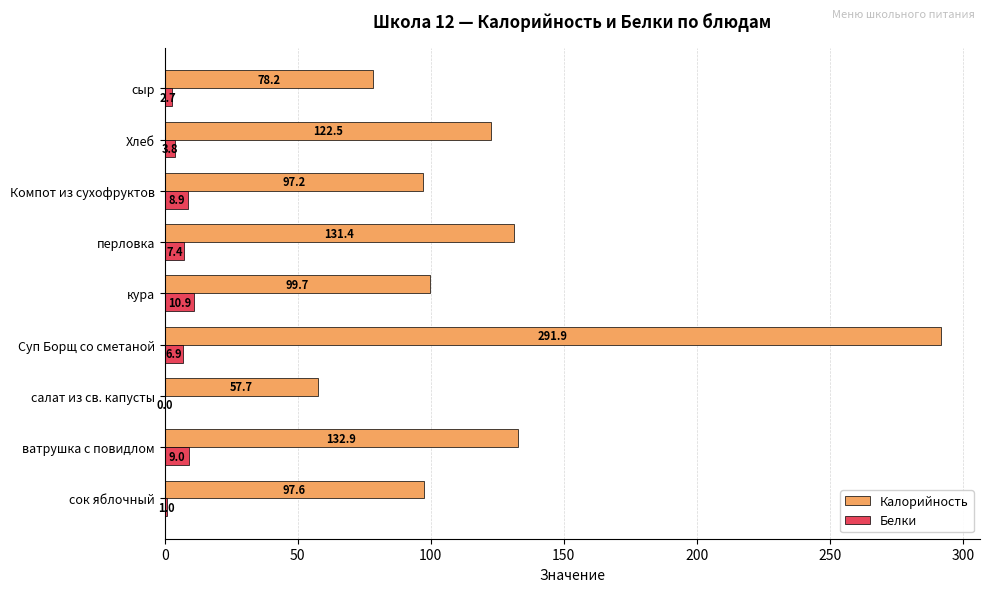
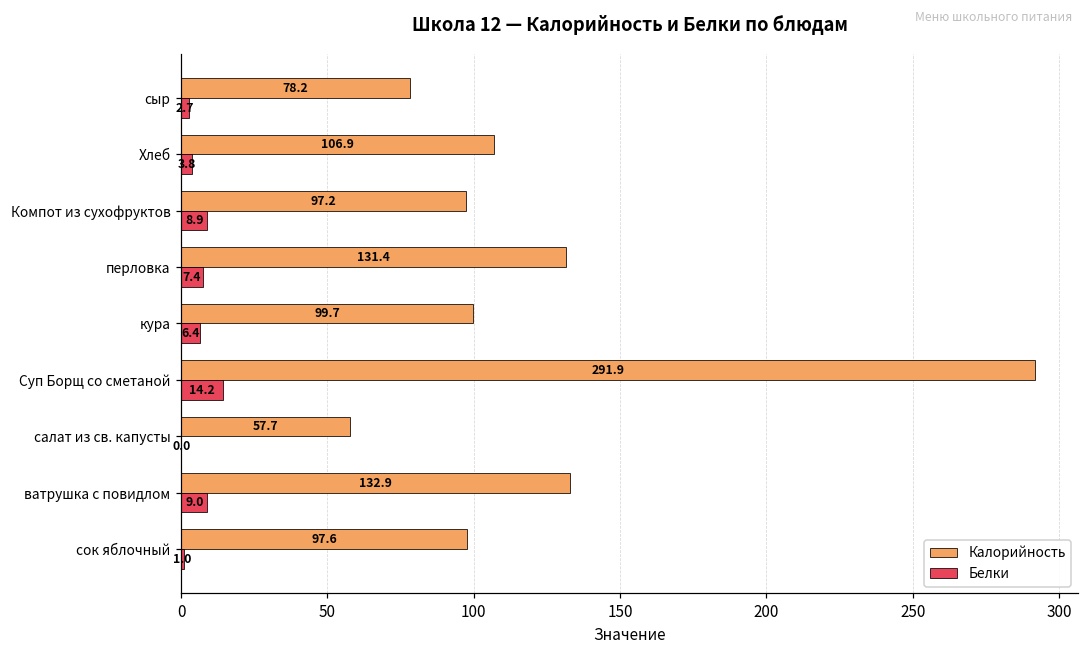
  {
    "Калорийность": {
      "сыр": 78.2,
-     "Хлеб": 122.5,
+     "Хлеб": 106.9,
      "Компот из сухофруктов": 97.2,
      "перловка": 131.4,
      "кура": 99.7,
      "Суп Борщ со сметаной": 291.9,
      "салат из св. капусты": 57.7,
      "ватрушка с повидлом": 132.9,
      "сок яблочный": 97.6
    },
    "Белки": {
      "сыр": 2.7,
      "Хлеб": 3.8,
      "Компот из сухофруктов": 8.9,
      "перловка": 7.4,
-     "кура": 10.9,
-     "Суп Борщ со сметаной": 6.9,
+     "кура": 6.4,
+     "Суп Борщ со сметаной": 14.2,
      "салат из св. капусты": 0.0,
      "ватрушка с повидлом": 9.0,
      "сок яблочный": 1.0
    }
  }
